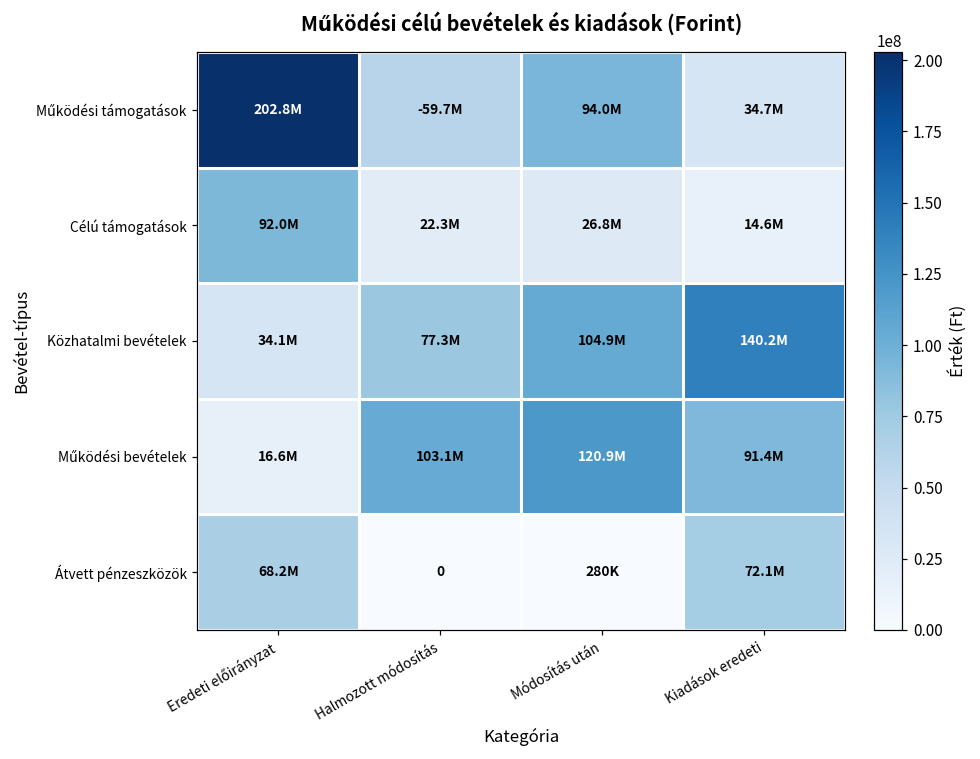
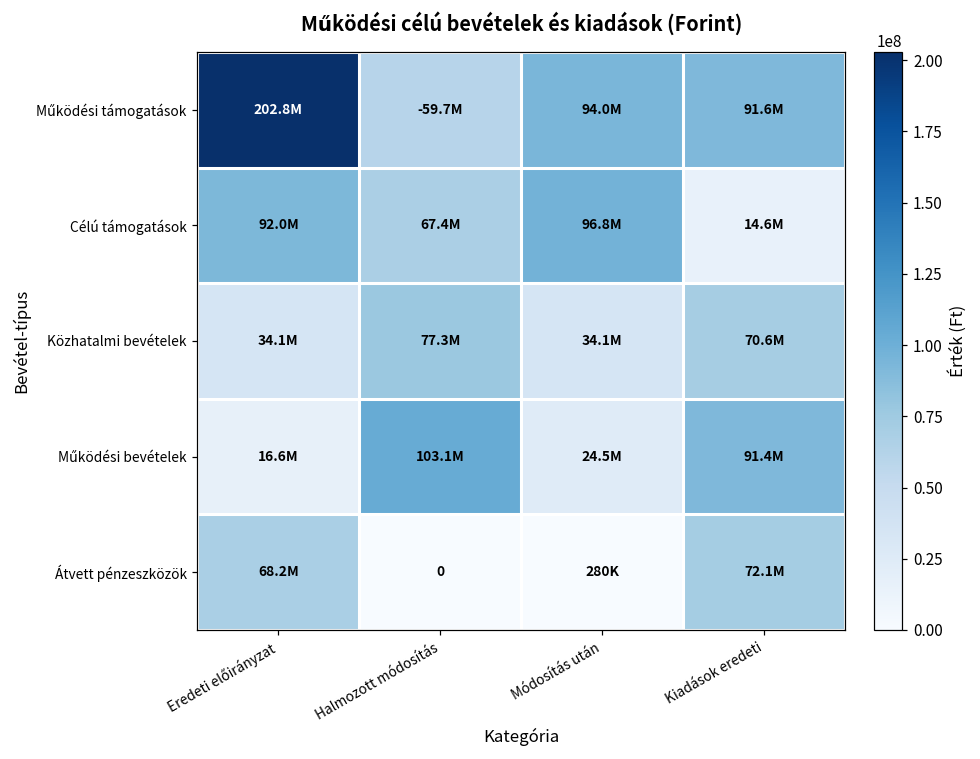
  {
    "Működési támogatások": {
      "Eredeti előirányzat": "202.8M",
      "Halmozott módosítás": "-59.7M",
      "Módosítás után": "94.0M",
-     "Kiadások eredeti": "34.7M"
+     "Kiadások eredeti": "91.6M"
    },
    "Célú támogatások": {
      "Eredeti előirányzat": "92.0M",
-     "Halmozott módosítás": "22.3M",
-     "Módosítás után": "26.8M",
+     "Halmozott módosítás": "67.4M",
+     "Módosítás után": "96.8M",
      "Kiadások eredeti": "14.6M"
    },
    "Közhatalmi bevételek": {
      "Eredeti előirányzat": "34.1M",
      "Halmozott módosítás": "77.3M",
-     "Módosítás után": "104.9M",
-     "Kiadások eredeti": "140.2M"
+     "Módosítás után": "34.1M",
+     "Kiadások eredeti": "70.6M"
    },
    "Működési bevételek": {
      "Eredeti előirányzat": "16.6M",
      "Halmozott módosítás": "103.1M",
-     "Módosítás után": "120.9M",
+     "Módosítás után": "24.5M",
      "Kiadások eredeti": "91.4M"
    },
    "Átvett pénzeszközök": {
      "Eredeti előirányzat": "68.2M",
      "Halmozott módosítás": "0",
      "Módosítás után": "280K",
      "Kiadások eredeti": "72.1M"
    }
  }
